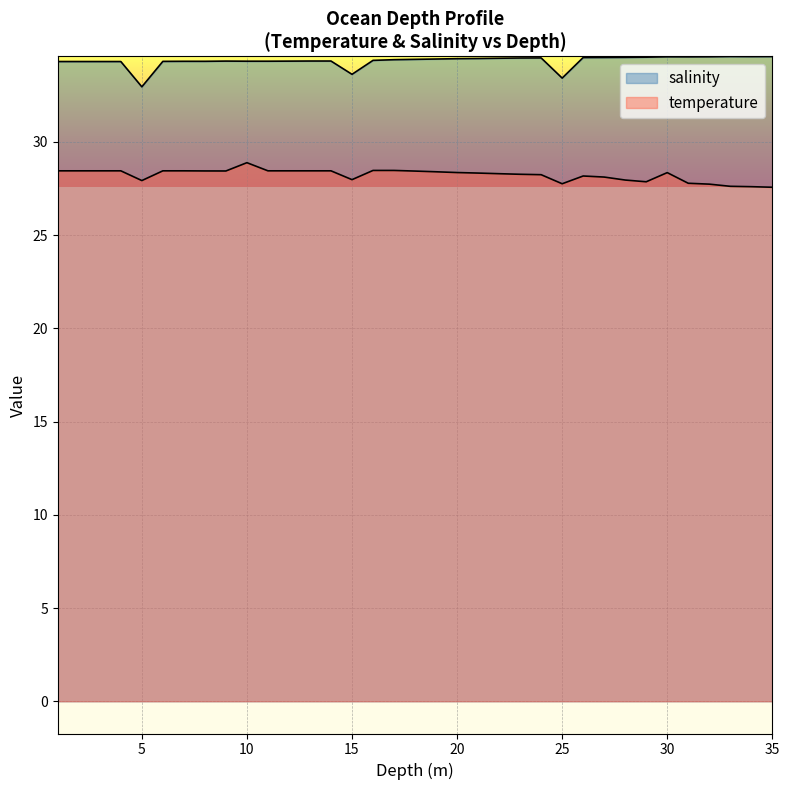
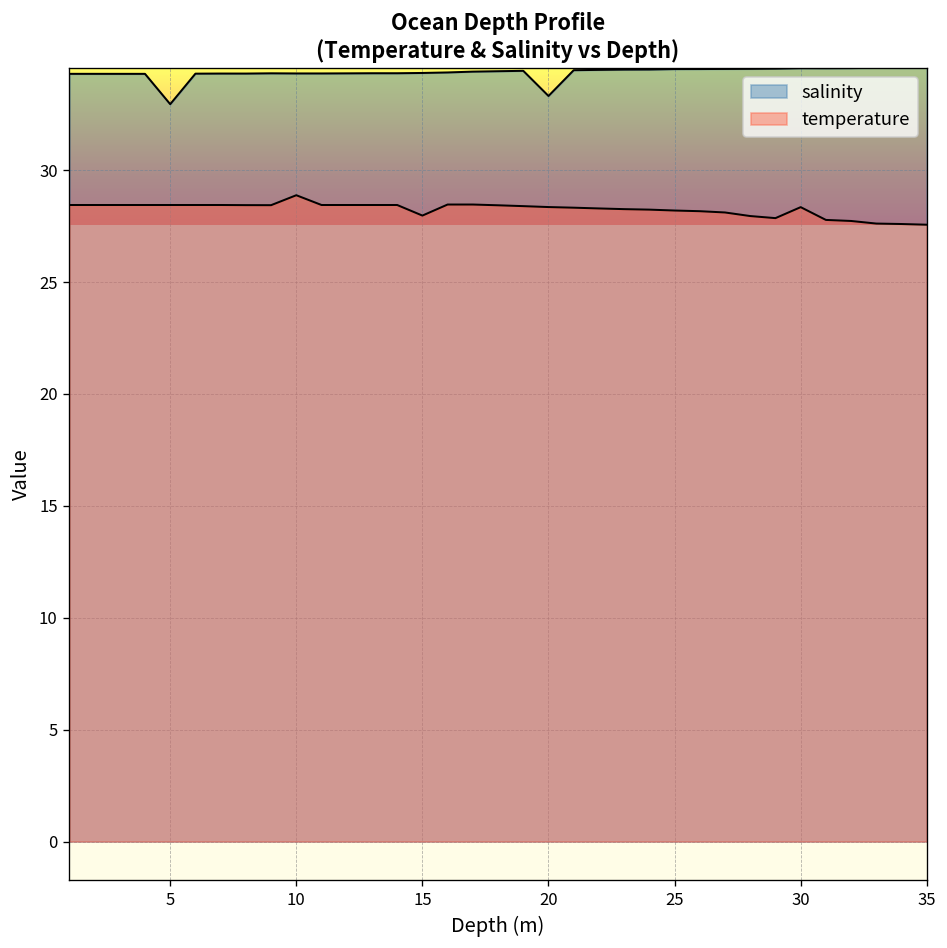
  {
    "salinity": {
      "5": 33.0,
      "10": 34.3,
-     "15": 33.6,
-     "20": 34.5,
-     "25": 33.4,
+     "15": 34.3,
+     "20": 33.3,
+     "25": 34.5,
      "30": 34.6,
      "35": 34.6
    },
    "temperature": {
-     "5": 27.9,
+     "5": 28.4,
      "10": 28.9,
      "15": 28.0,
      "20": 28.4,
-     "25": 27.8,
+     "25": 28.2,
      "30": 28.4,
      "35": 27.6
    }
  }
